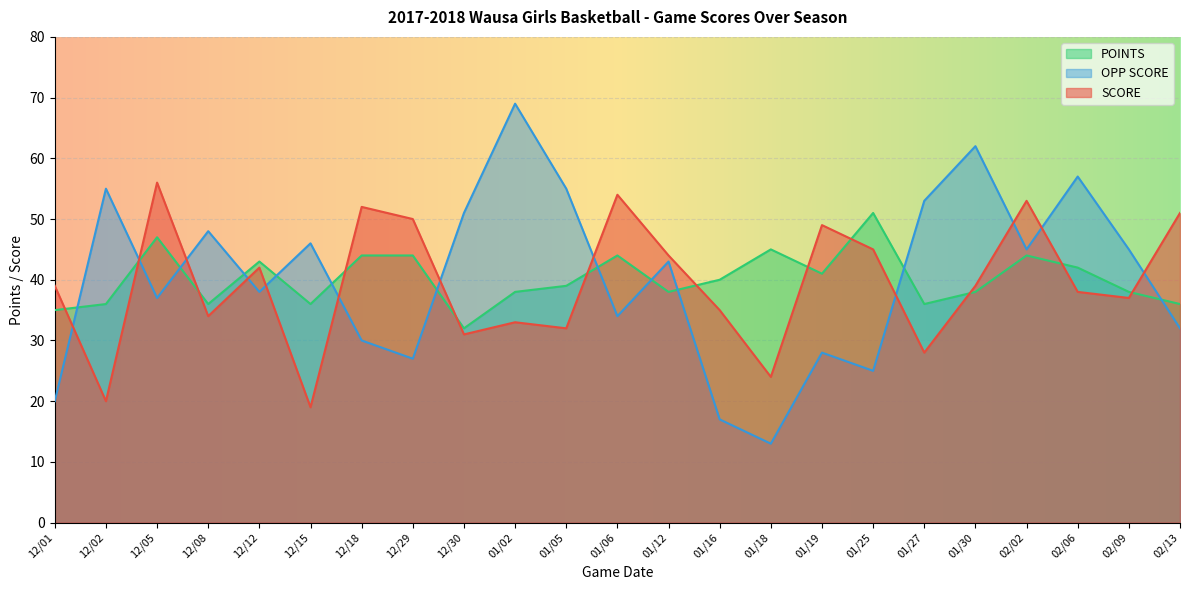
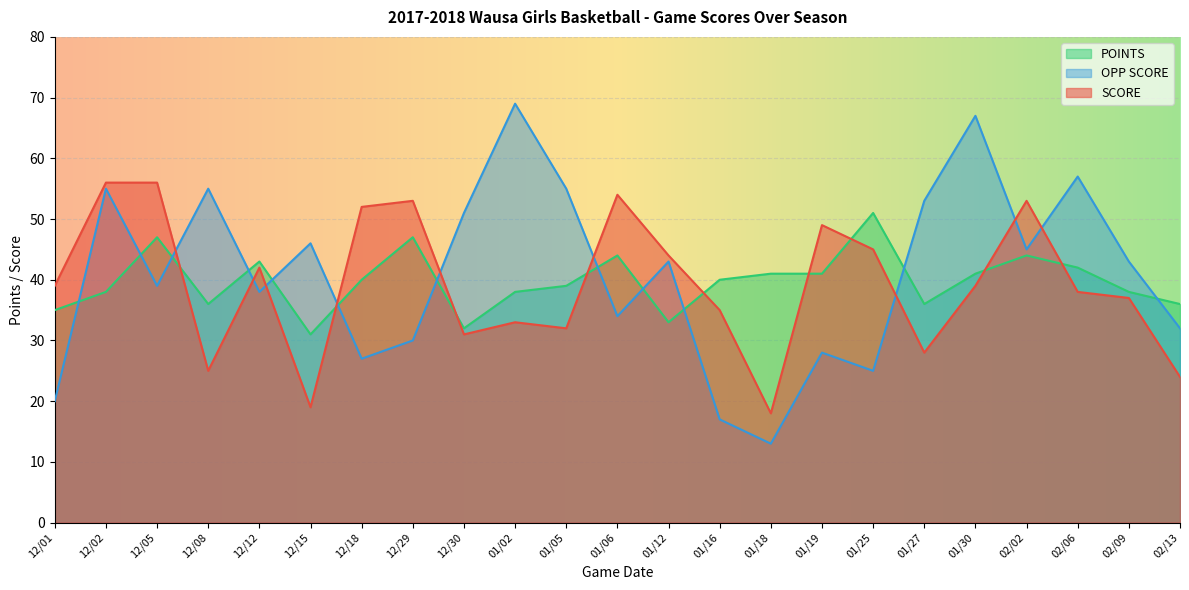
  {
    "POINTS": {
      "12/01": 35,
-     "12/02": 36,
+     "12/02": 38,
      "12/05": 47,
      "12/08": 36,
      "12/12": 43,
-     "12/15": 36,
-     "12/18": 44,
-     "12/29": 44,
+     "12/15": 31,
+     "12/18": 40,
+     "12/29": 47,
      "12/30": 32,
      "01/02": 38,
      "01/05": 39,
      "01/06": 44,
-     "01/12": 38,
+     "01/12": 33,
      "01/16": 40,
-     "01/18": 45,
+     "01/18": 41,
      "01/19": 41,
      "01/25": 51,
      "01/27": 36,
-     "01/30": 38,
+     "01/30": 41,
      "02/02": 44,
      "02/06": 42,
      "02/09": 38,
      "02/13": 36
    },
    "OPP SCORE": {
      "12/01": 20,
      "12/02": 55,
-     "12/05": 37,
-     "12/08": 48,
+     "12/05": 39,
+     "12/08": 55,
      "12/12": 38,
      "12/15": 46,
-     "12/18": 30,
-     "12/29": 27,
+     "12/18": 27,
+     "12/29": 30,
      "12/30": 51,
      "01/02": 69,
      "01/05": 55,
      "01/06": 34,
      "01/12": 43,
      "01/16": 17,
      "01/18": 13,
      "01/19": 28,
      "01/25": 25,
      "01/27": 53,
-     "01/30": 62,
+     "01/30": 67,
      "02/02": 45,
      "02/06": 57,
-     "02/09": 45,
+     "02/09": 43,
      "02/13": 32
    },
    "SCORE": {
      "12/01": 39,
-     "12/02": 20,
+     "12/02": 56,
      "12/05": 56,
-     "12/08": 34,
+     "12/08": 25,
      "12/12": 42,
      "12/15": 19,
      "12/18": 52,
-     "12/29": 50,
+     "12/29": 53,
      "12/30": 31,
      "01/02": 33,
      "01/05": 32,
      "01/06": 54,
      "01/12": 44,
      "01/16": 35,
-     "01/18": 24,
+     "01/18": 18,
      "01/19": 49,
      "01/25": 45,
      "01/27": 28,
      "01/30": 39,
      "02/02": 53,
      "02/06": 38,
      "02/09": 37,
-     "02/13": 51
+     "02/13": 24
    }
  }
